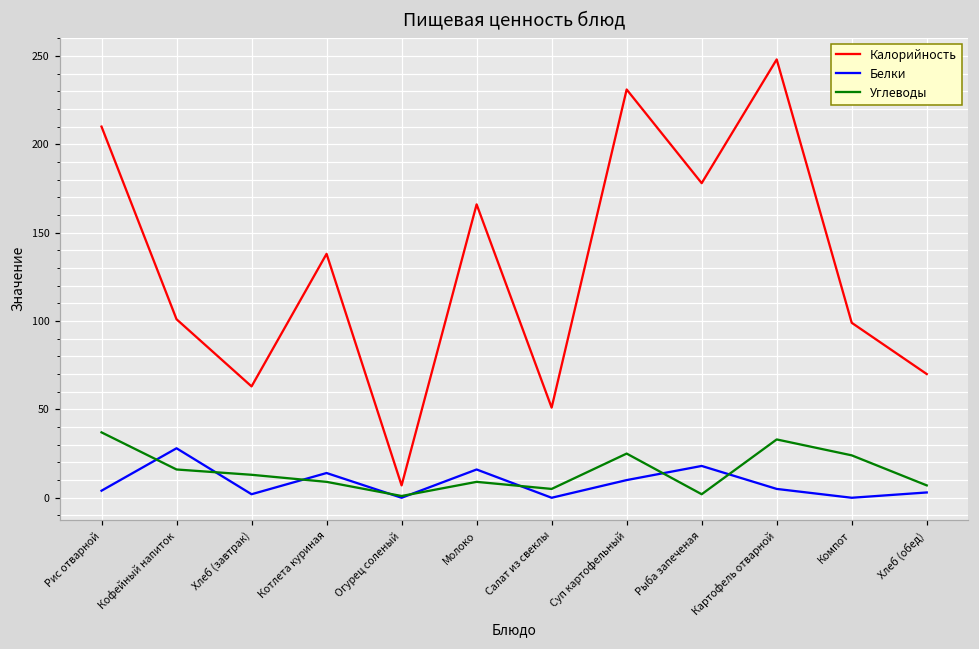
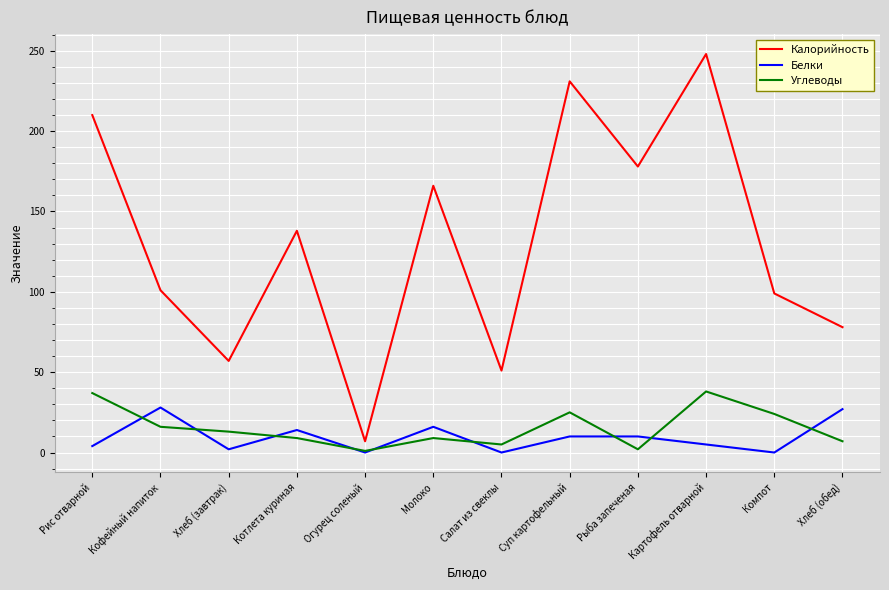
  {
    "Калорийность": {
      "Рис отварной": 210,
      "Кофейный напиток": 101,
-     "Хлеб (завтрак)": 63,
+     "Хлеб (завтрак)": 57,
      "Котлета куриная": 138,
      "Огурец соленый": 7,
      "Молоко": 166,
      "Салат из свеклы": 51,
      "Суп картофельный": 231,
      "Рыба запеченая": 178,
      "Картофель отварной": 248,
      "Компот": 99,
-     "Хлеб (обед)": 70
+     "Хлеб (обед)": 78
    },
    "Белки": {
      "Рис отварной": 4,
      "Кофейный напиток": 28,
      "Хлеб (завтрак)": 2,
      "Котлета куриная": 14,
      "Молоко": 16,
      "Салат из свеклы": 0,
      "Суп картофельный": 10,
-     "Рыба запеченая": 18,
+     "Рыба запеченая": 10,
      "Картофель отварной": 5,
      "Компот": 0,
-     "Хлеб (обед)": 3
+     "Хлеб (обед)": 27
    },
    "Углеводы": {
      "Рис отварной": 37,
      "Кофейный напиток": 16,
      "Хлеб (завтрак)": 13,
      "Котлета куриная": 9,
      "Молоко": 9,
      "Салат из свеклы": 5,
      "Суп картофельный": 25,
      "Рыба запеченая": 2,
-     "Картофель отварной": 33,
+     "Картофель отварной": 38,
      "Компот": 24,
      "Хлеб (обед)": 7
    }
  }
